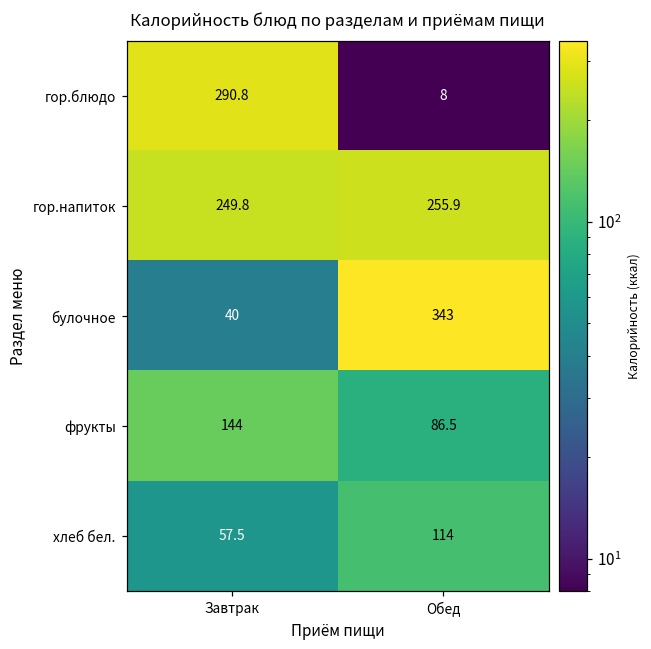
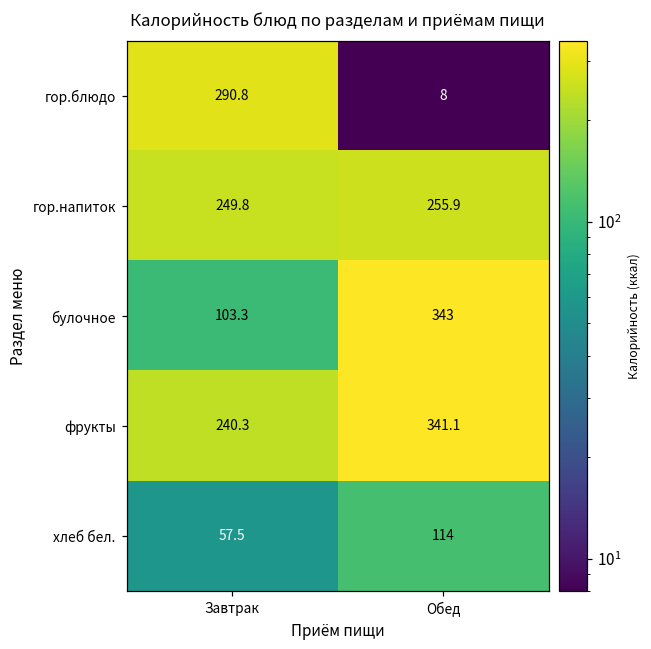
  {
    "гор.блюдо": {
      "Завтрак": 290.8,
      "Обед": 8
    },
    "гор.напиток": {
      "Завтрак": 249.8,
      "Обед": 255.9
    },
    "булочное": {
-     "Завтрак": 40,
+     "Завтрак": 103.3,
      "Обед": 343
    },
    "фрукты": {
-     "Завтрак": 144,
-     "Обед": 86.5
+     "Завтрак": 240.3,
+     "Обед": 341.1
    },
    "хлеб бел.": {
      "Завтрак": 57.5,
      "Обед": 114
    }
  }
